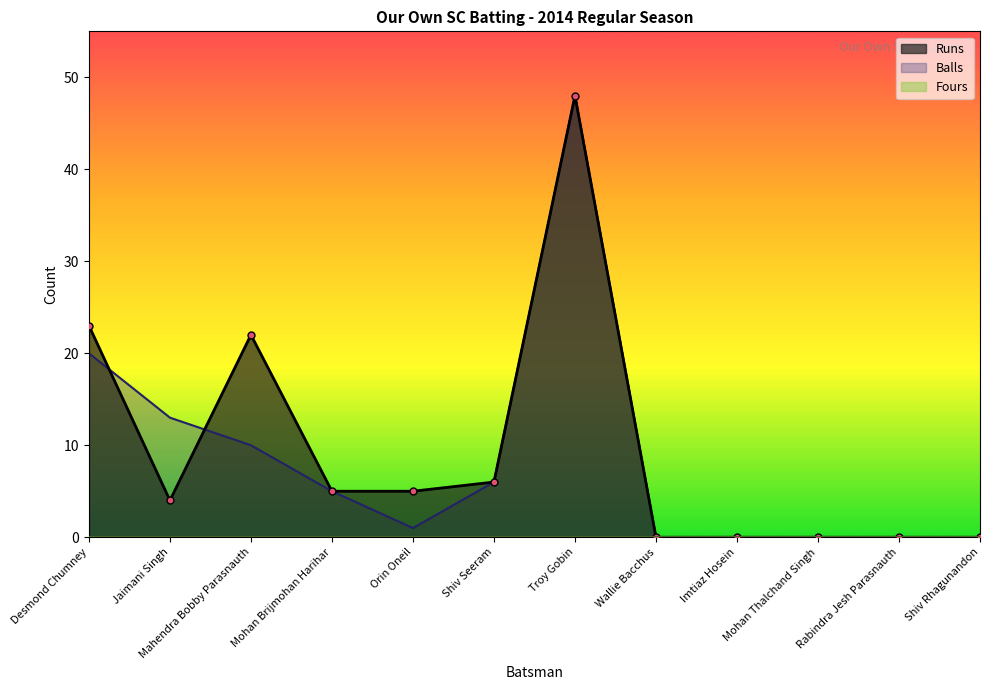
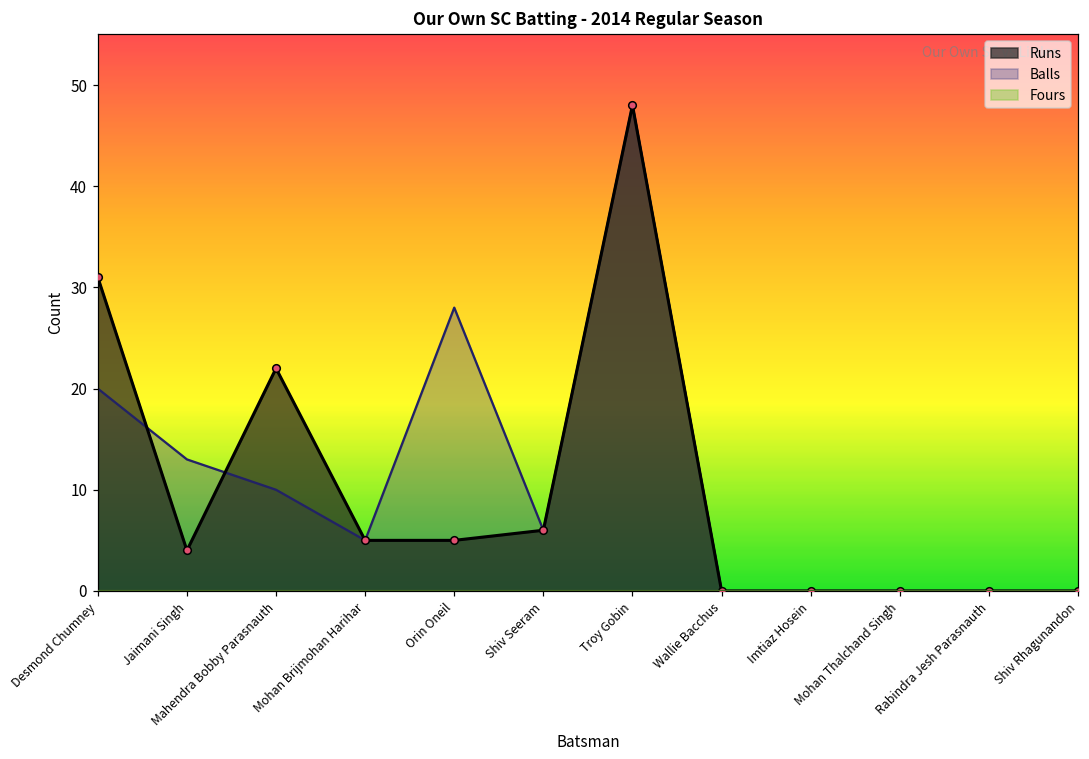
  {
    "Runs": {
-     "Desmond Chumney": 23,
+     "Desmond Chumney": 31,
      "Jaimani Singh": 4,
      "Mahendra Bobby Parasnauth": 22,
      "Orin Oneil": 5
    },
    "Balls": {
      "Desmond Chumney": 20,
      "Jaimani Singh": 13,
      "Mahendra Bobby Parasnauth": 10,
-     "Orin Oneil": 1
+     "Orin Oneil": 28
    },
    "Fours": {
      "Desmond Chumney": 0,
      "Jaimani Singh": 0,
      "Mahendra Bobby Parasnauth": 0,
      "Mohan Brijmohan Harihar": 0,
      "Orin Oneil": 0,
      "Shiv Seeram": 0,
      "Troy Gobin": 0
    }
  }
